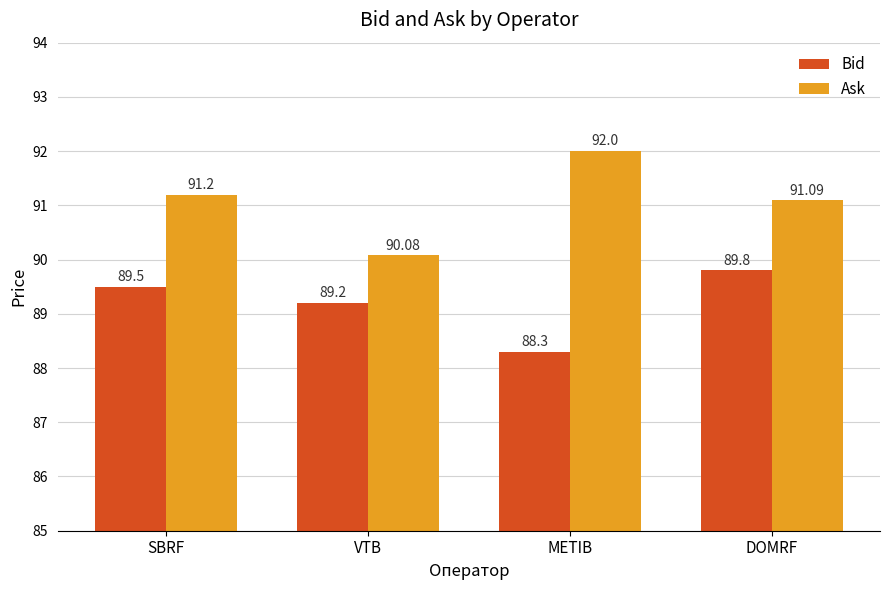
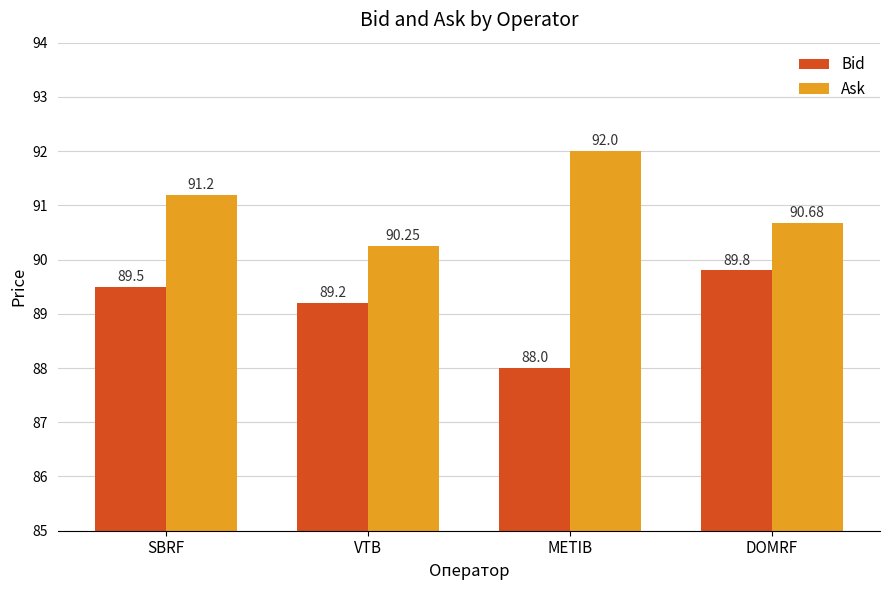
  {
    "Bid": {
      "SBRF": 89.5,
      "VTB": 89.2,
-     "METIB": 88.3,
+     "METIB": 88.0,
      "DOMRF": 89.8
    },
    "Ask": {
      "SBRF": 91.2,
-     "VTB": 90.08,
+     "VTB": 90.25,
      "METIB": 92.0,
-     "DOMRF": 91.09
+     "DOMRF": 90.68
    }
  }
